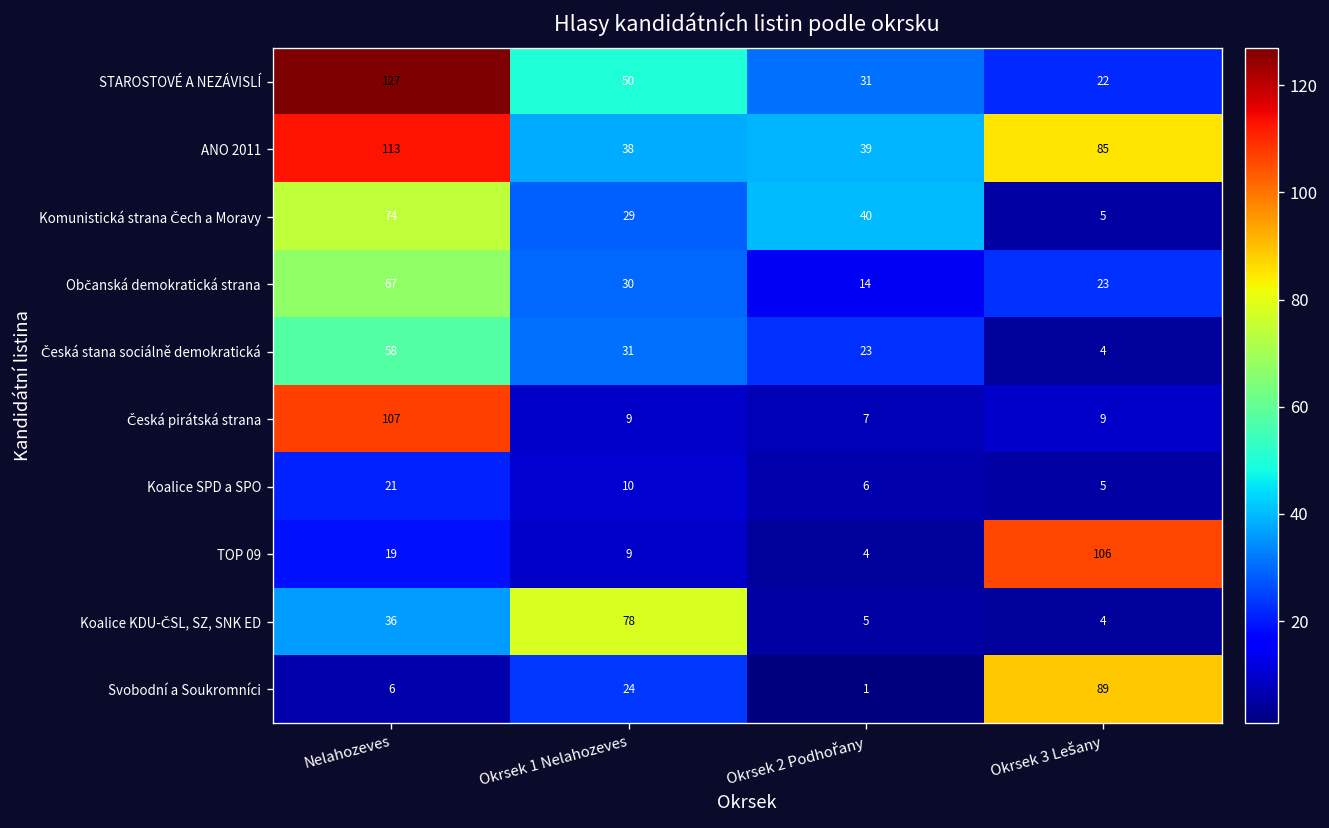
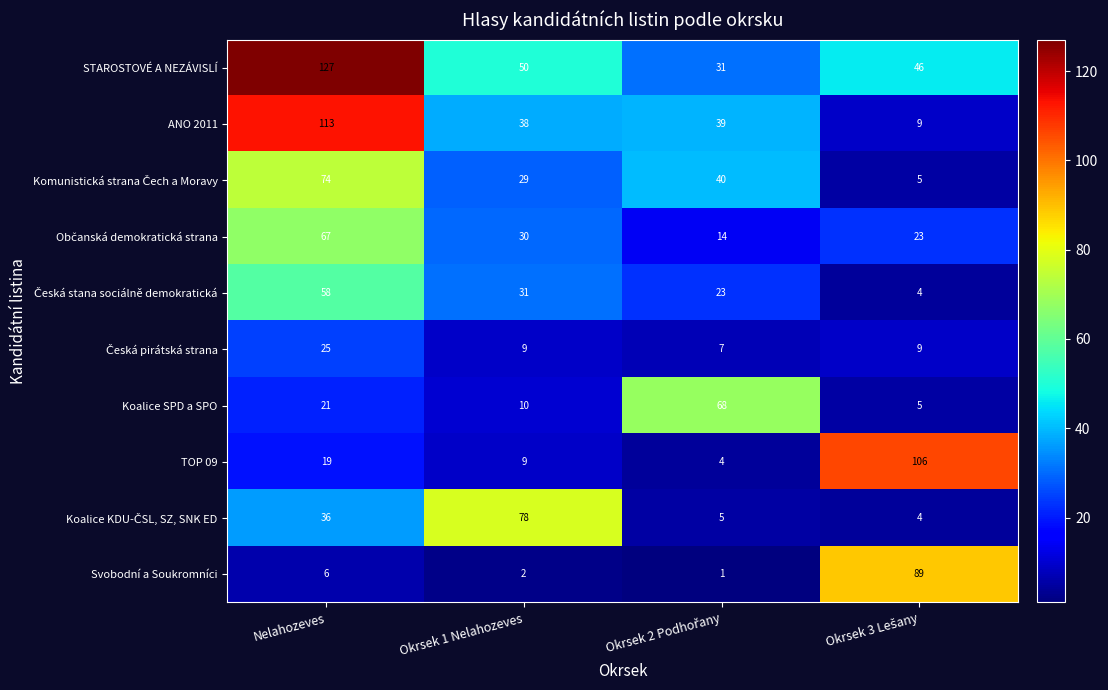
  {
    "STAROSTOVÉ A NEZÁVISLÍ": {
      "Nelahozeves": 127,
      "Okrsek 1 Nelahozeves": 50,
      "Okrsek 2 Podhořany": 31,
-     "Okrsek 3 Lešany": 22
+     "Okrsek 3 Lešany": 46
    },
    "ANO 2011": {
      "Nelahozeves": 113,
      "Okrsek 1 Nelahozeves": 38,
      "Okrsek 2 Podhořany": 39,
-     "Okrsek 3 Lešany": 85
+     "Okrsek 3 Lešany": 9
    },
    "Komunistická strana Čech a Moravy": {
      "Nelahozeves": 74,
      "Okrsek 1 Nelahozeves": 29,
      "Okrsek 2 Podhořany": 40,
      "Okrsek 3 Lešany": 5
    },
    "Občanská demokratická strana": {
      "Nelahozeves": 67,
      "Okrsek 1 Nelahozeves": 30,
      "Okrsek 2 Podhořany": 14,
      "Okrsek 3 Lešany": 23
    },
    "Česká stana sociálně demokratická": {
      "Nelahozeves": 58,
      "Okrsek 1 Nelahozeves": 31,
      "Okrsek 2 Podhořany": 23,
      "Okrsek 3 Lešany": 4
    },
    "Česká pirátská strana": {
-     "Nelahozeves": 107,
+     "Nelahozeves": 25,
      "Okrsek 1 Nelahozeves": 9,
      "Okrsek 2 Podhořany": 7,
      "Okrsek 3 Lešany": 9
    },
    "Koalice SPD a SPO": {
      "Nelahozeves": 21,
      "Okrsek 1 Nelahozeves": 10,
-     "Okrsek 2 Podhořany": 6,
+     "Okrsek 2 Podhořany": 68,
      "Okrsek 3 Lešany": 5
    },
    "TOP 09": {
      "Nelahozeves": 19,
      "Okrsek 1 Nelahozeves": 9,
      "Okrsek 2 Podhořany": 4,
      "Okrsek 3 Lešany": 106
    },
    "Koalice KDU-ČSL, SZ, SNK ED": {
      "Nelahozeves": 36,
      "Okrsek 1 Nelahozeves": 78,
      "Okrsek 2 Podhořany": 5,
      "Okrsek 3 Lešany": 4
    },
    "Svobodní a Soukromníci": {
      "Nelahozeves": 6,
-     "Okrsek 1 Nelahozeves": 24,
+     "Okrsek 1 Nelahozeves": 2,
      "Okrsek 2 Podhořany": 1,
      "Okrsek 3 Lešany": 89
    }
  }
